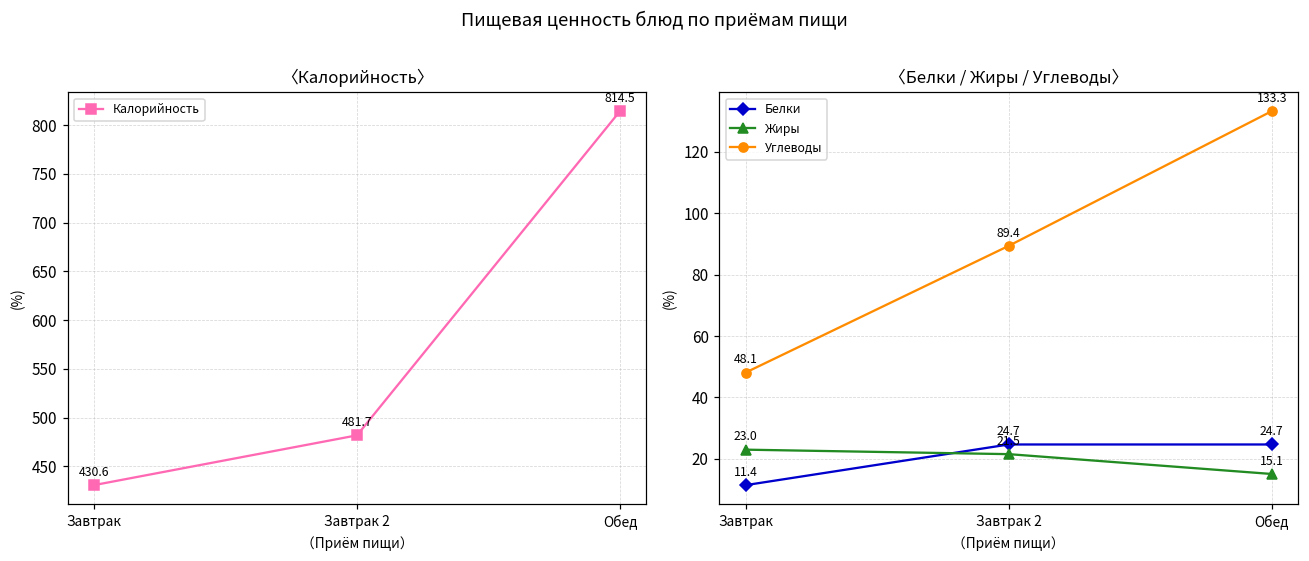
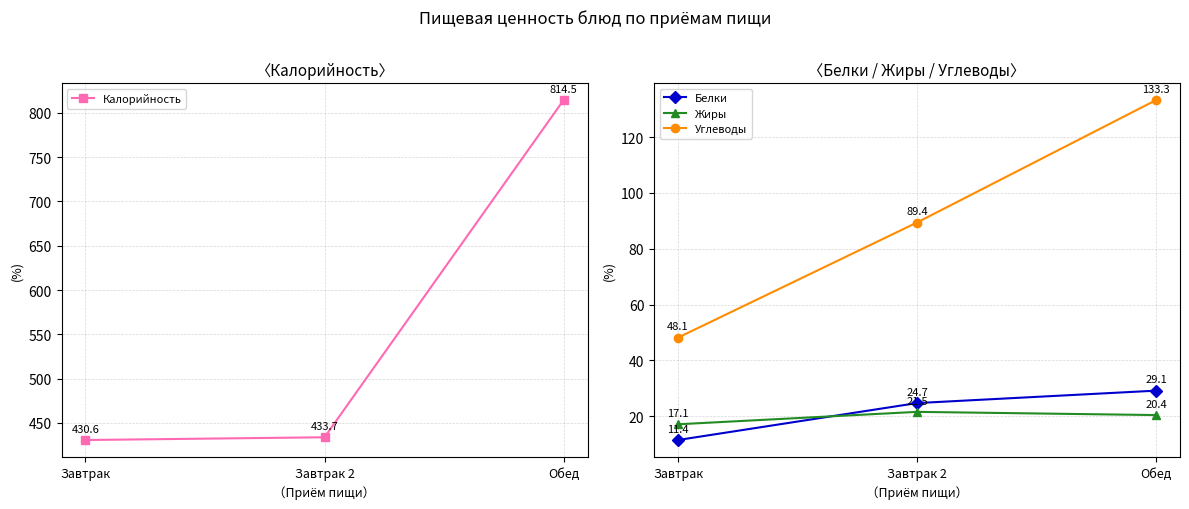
  {
    "〈Калорийность〉": {
      "Завтрак": 430.6,
-     "Завтрак 2": 481.7,
+     "Завтрак 2": 433.7,
      "Обед": 814.5
    },
    "〈Белки / Жиры / Углеводы〉": {
      "Белки": {
        "Завтрак": 11.4,
        "Завтрак 2": 24.7,
-       "Обед": 24.7
+       "Обед": 29.1
      },
      "Жиры": {
-       "Завтрак": 23.0,
-       "Обед": 15.1
+       "Завтрак": 17.1,
+       "Обед": 20.4
      },
      "Углеводы": {
        "Завтрак": 48.1,
        "Завтрак 2": 89.4,
        "Обед": 133.3
      }
    }
  }
